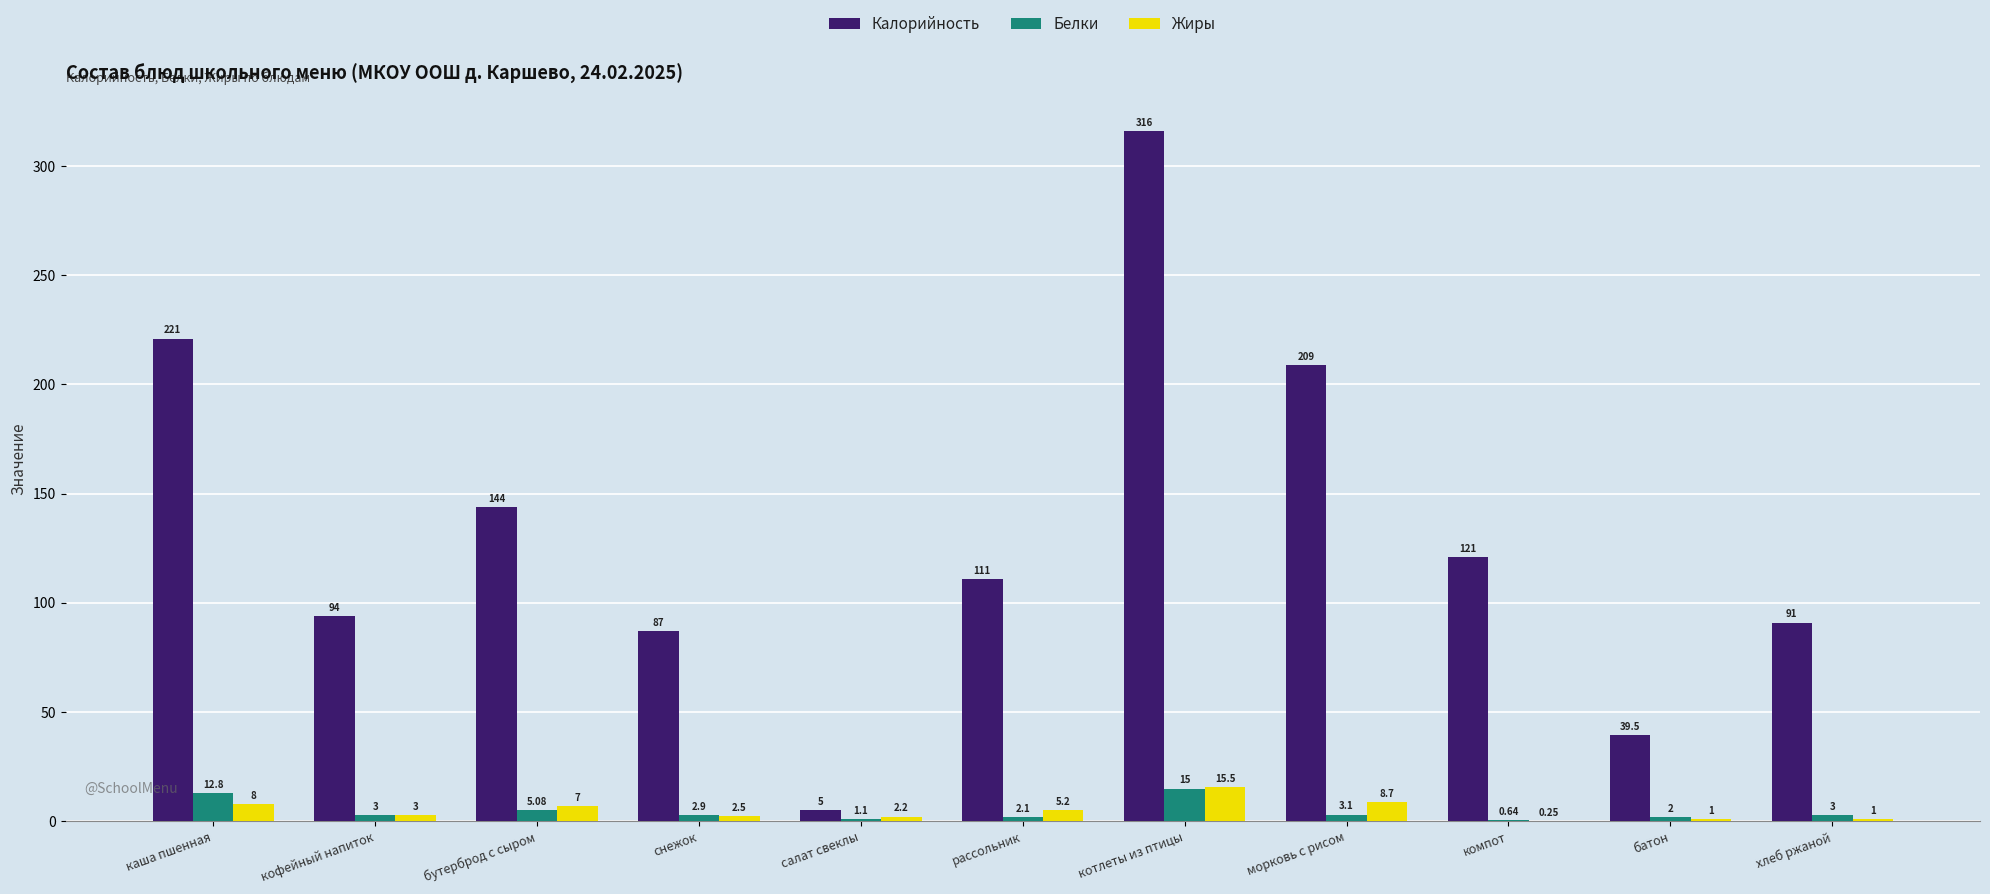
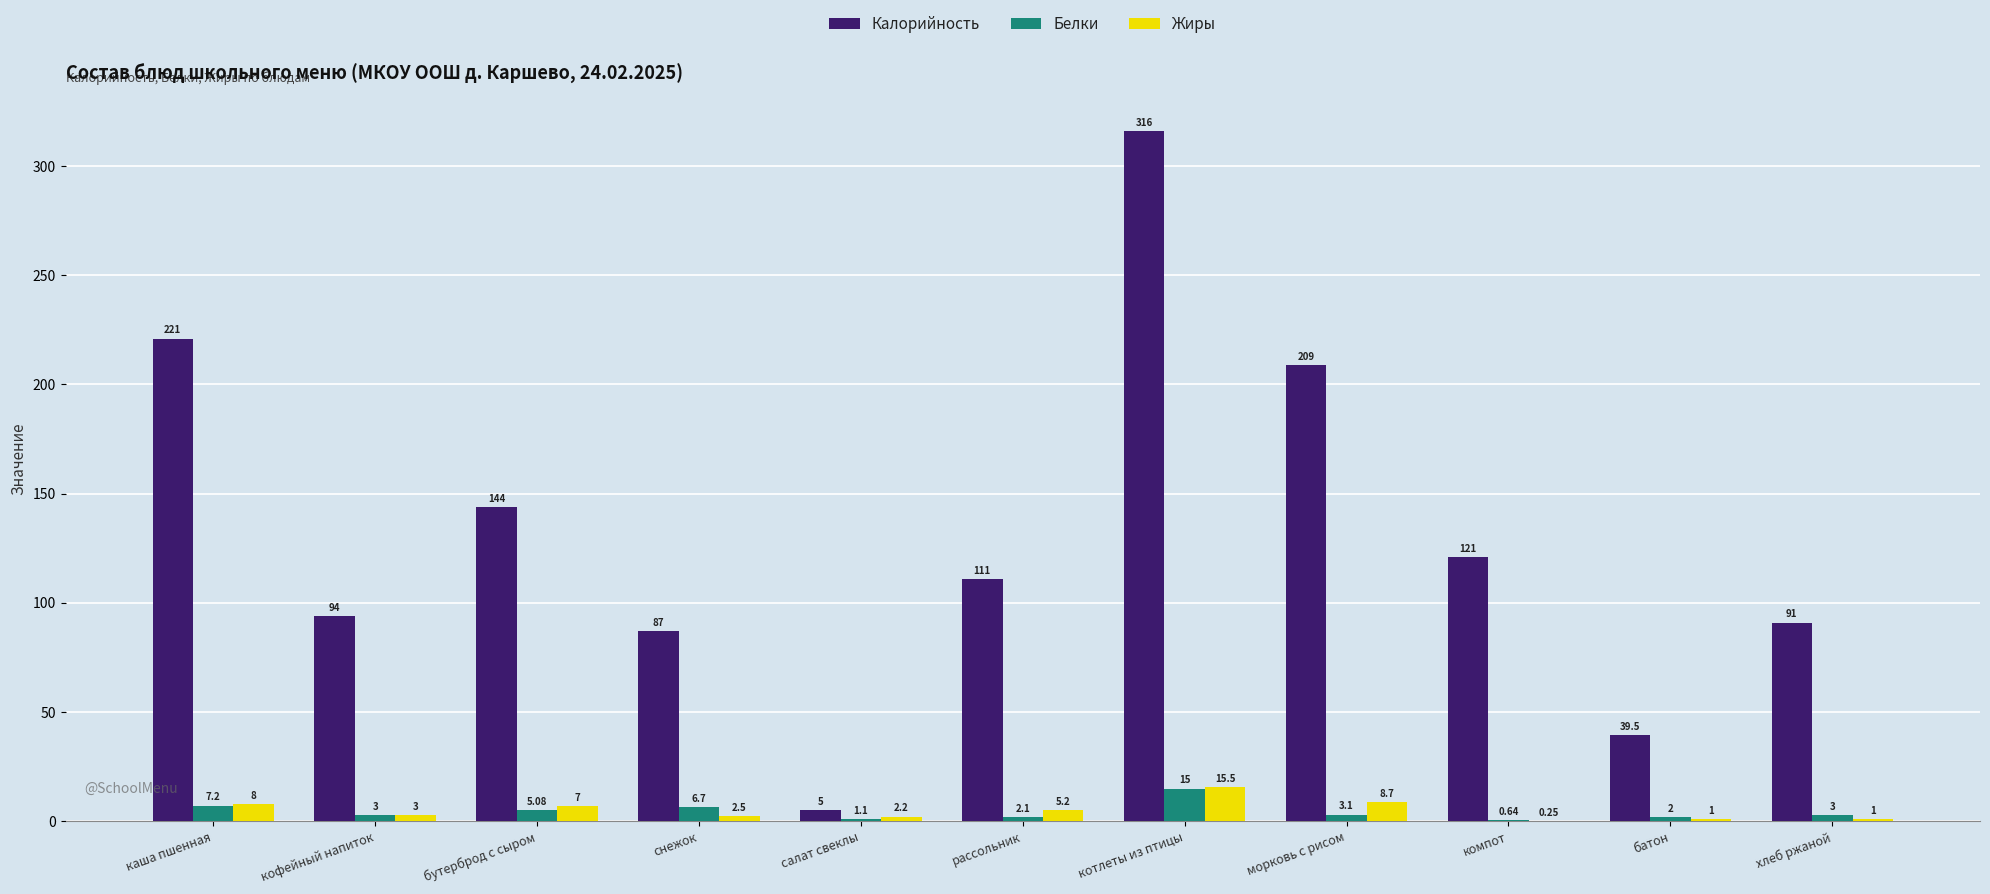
  {
    "Калорийность": {
      "каша пшенная": 221,
      "кофейный напиток": 94,
      "бутерброд с сыром": 144,
      "снежок": 87,
      "салат свеклы": 5,
      "рассольник": 111,
      "котлеты из птицы": 316,
      "морковь с рисом": 209,
      "компот": 121,
      "батон": 39.5,
      "хлеб ржаной": 91
    },
    "Белки": {
-     "каша пшенная": 12.8,
+     "каша пшенная": 7.2,
      "кофейный напиток": 3,
      "бутерброд с сыром": 5.08,
-     "снежок": 2.9,
+     "снежок": 6.7,
      "салат свеклы": 1.1,
      "рассольник": 2.1,
      "котлеты из птицы": 15,
      "морковь с рисом": 3.1,
      "компот": 0.64,
      "батон": 2,
      "хлеб ржаной": 3
    },
    "Жиры": {
      "каша пшенная": 8,
      "кофейный напиток": 3,
      "бутерброд с сыром": 7,
      "снежок": 2.5,
      "салат свеклы": 2.2,
      "рассольник": 5.2,
      "котлеты из птицы": 15.5,
      "морковь с рисом": 8.7,
      "компот": 0.25,
      "батон": 1,
      "хлеб ржаной": 1
    }
  }
